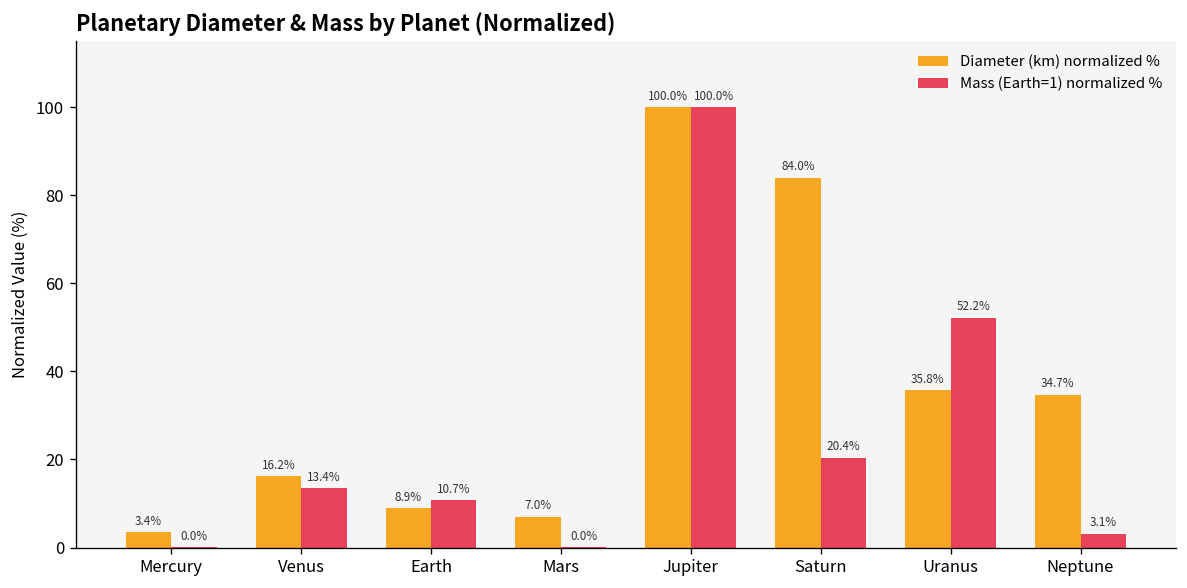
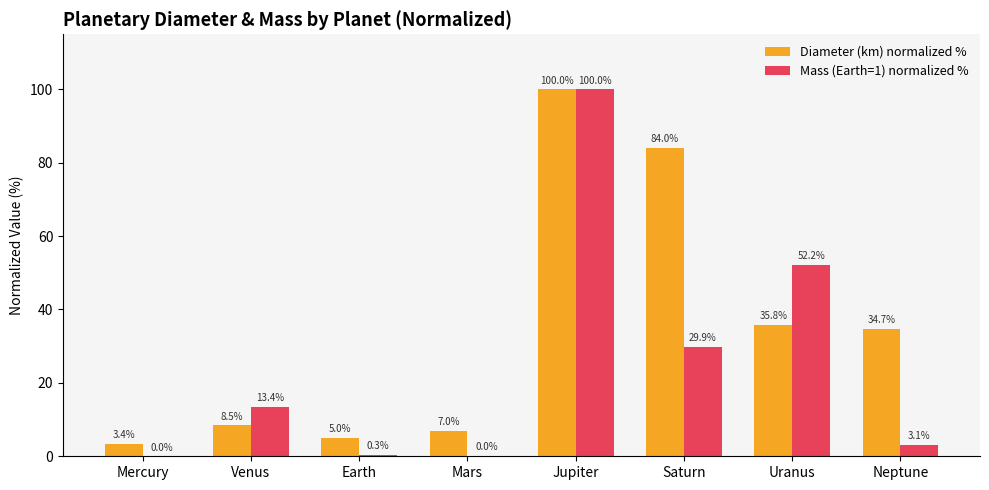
  {
    "Diameter (km) normalized %": {
      "Mercury": "3.4%",
-     "Venus": "16.2%",
-     "Earth": "8.9%",
+     "Venus": "8.5%",
+     "Earth": "5.0%",
      "Mars": "7.0%",
      "Jupiter": "100.0%",
      "Saturn": "84.0%",
      "Uranus": "35.8%",
      "Neptune": "34.7%"
    },
    "Mass (Earth=1) normalized %": {
      "Mercury": "0.0%",
      "Venus": "13.4%",
-     "Earth": "10.7%",
+     "Earth": "0.3%",
      "Mars": "0.0%",
      "Jupiter": "100.0%",
-     "Saturn": "20.4%",
+     "Saturn": "29.9%",
      "Uranus": "52.2%",
      "Neptune": "3.1%"
    }
  }
